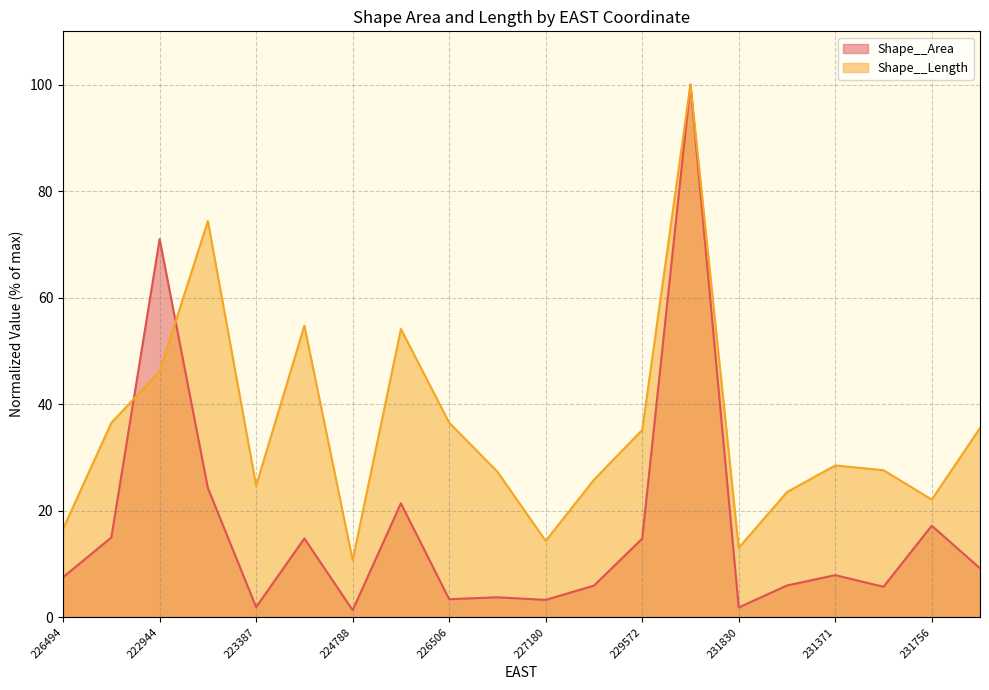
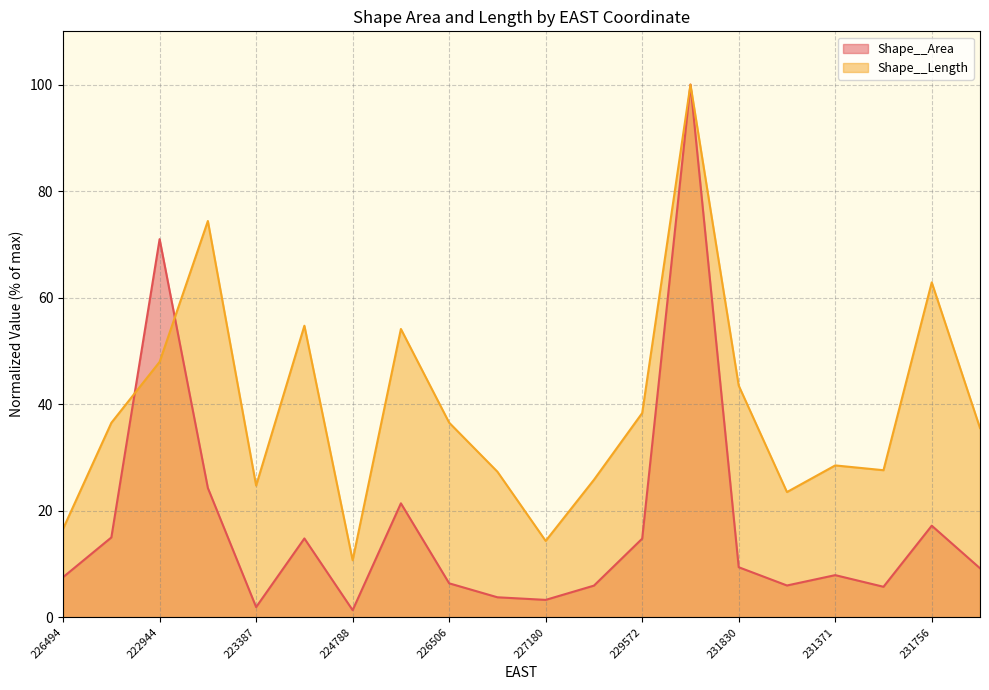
  {
    "Shape__Area": {
      "226494": 8,
      "222944": 71,
      "223387": 2,
      "224788": 1,
-     "226506": 3,
+     "226506": 6,
      "227180": 3,
      "229572": 15,
-     "231830": 2,
+     "231830": 9,
      "231371": 8,
      "231756": 17
    },
    "Shape__Length": {
      "226494": 17,
-     "222944": 46,
+     "222944": 48,
      "223387": 25,
      "224788": 11,
      "226506": 37,
      "227180": 14,
-     "229572": 35,
-     "231830": 13,
+     "229572": 38,
+     "231830": 43,
      "231371": 28,
-     "231756": 22
+     "231756": 63
    }
  }
